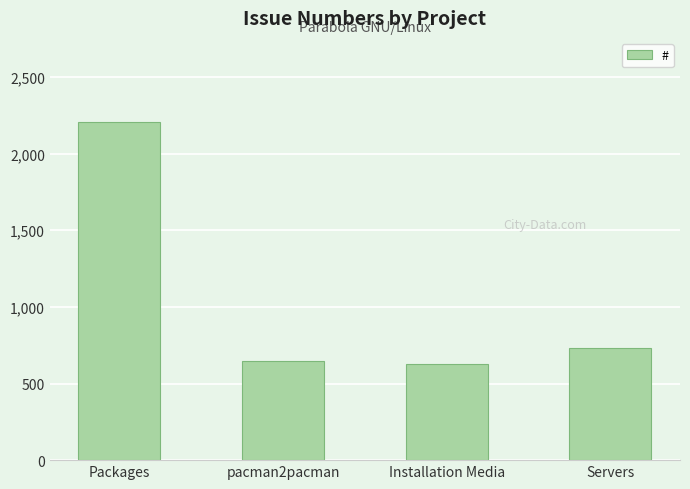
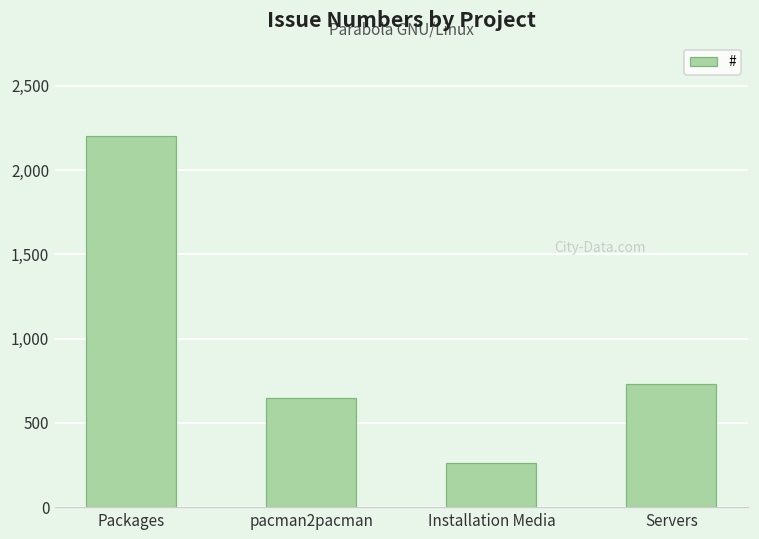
  {
    "Packages": "2,200",
    "pacman2pacman": "650",
-   "Installation Media": "630",
+   "Installation Media": "270",
    "Servers": "730"
  }
